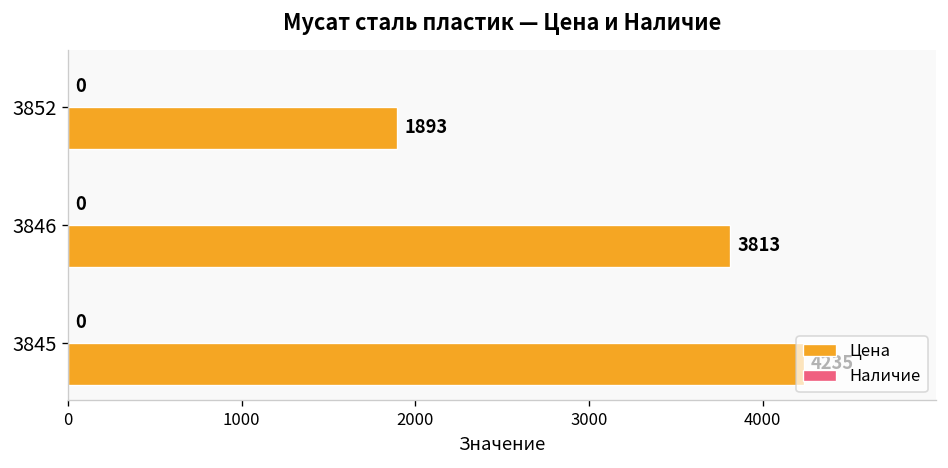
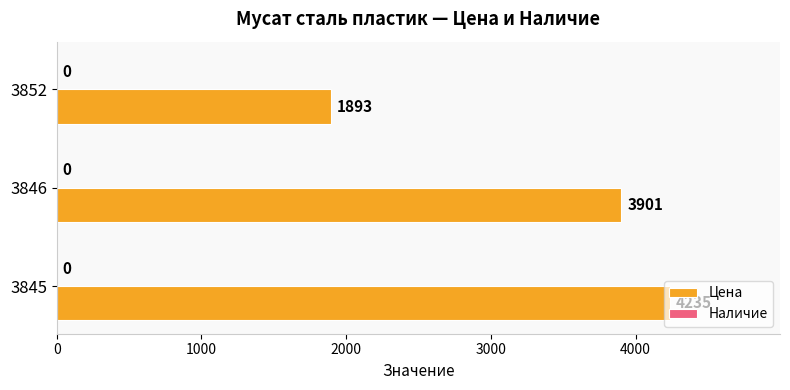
  {
    "Цена": {
      "3852": 1893,
-     "3846": 3813
+     "3846": 3901
    },
    "Наличие": {
      "3852": 0,
      "3846": 0,
      "3845": 0
    }
  }
